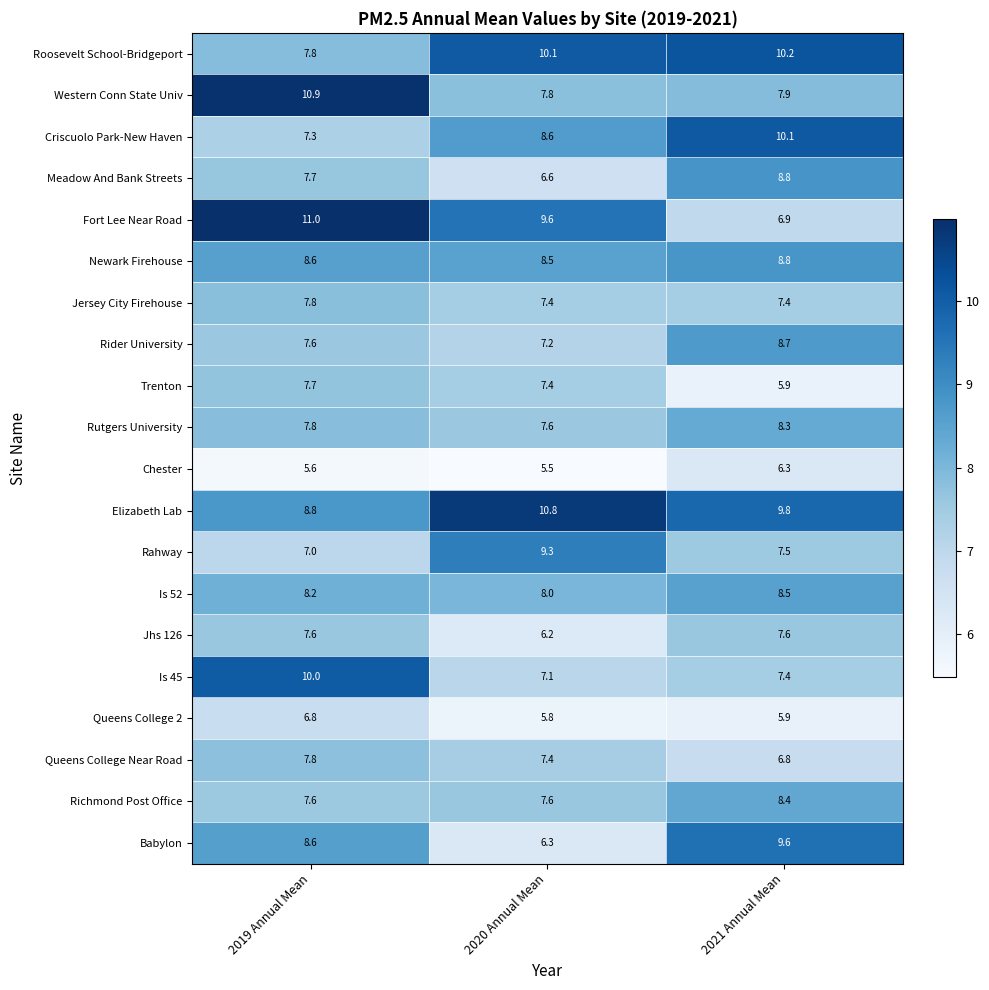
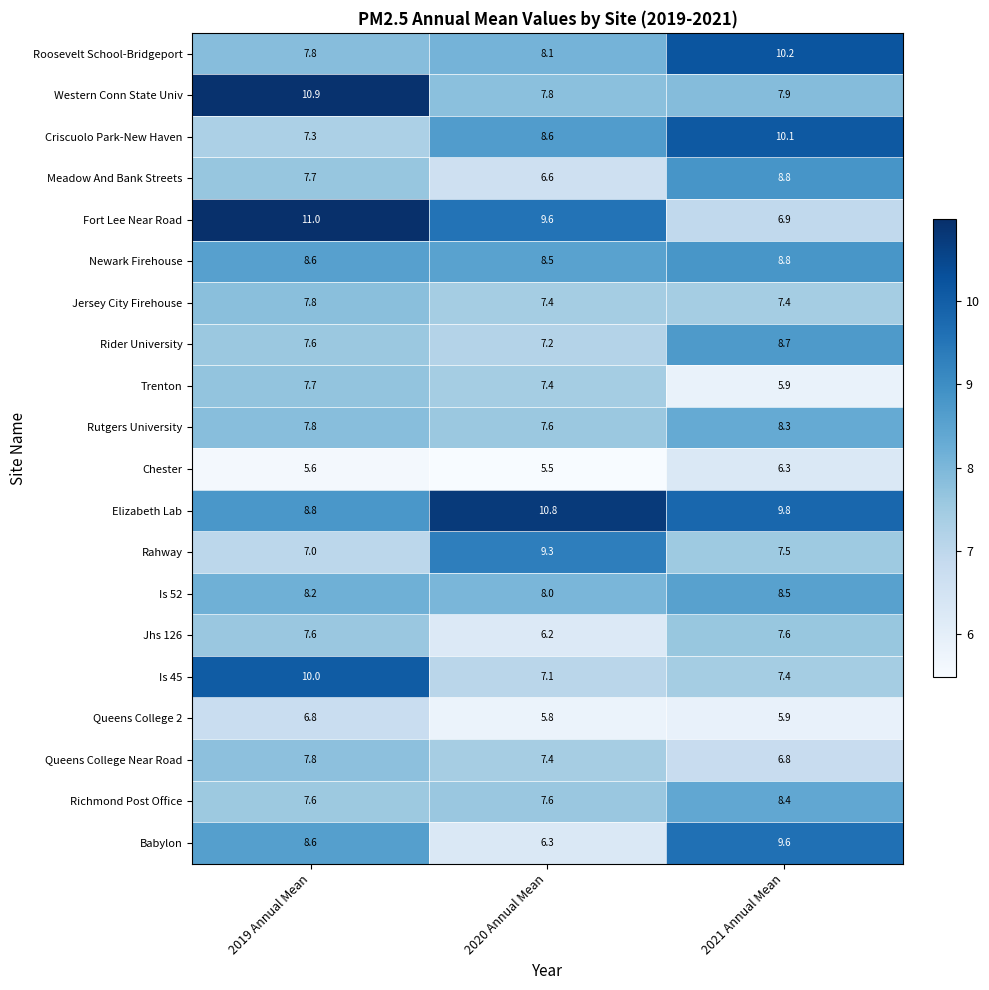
  {
    "Roosevelt School-Bridgeport": {
      "2019 Annual Mean": 7.8,
-     "2020 Annual Mean": 10.1,
+     "2020 Annual Mean": 8.1,
      "2021 Annual Mean": 10.2
    },
    "Western Conn State Univ": {
      "2019 Annual Mean": 10.9,
      "2020 Annual Mean": 7.8,
      "2021 Annual Mean": 7.9
    },
    "Criscuolo Park-New Haven": {
      "2019 Annual Mean": 7.3,
      "2020 Annual Mean": 8.6,
      "2021 Annual Mean": 10.1
    },
    "Meadow And Bank Streets": {
      "2019 Annual Mean": 7.7,
      "2020 Annual Mean": 6.6,
      "2021 Annual Mean": 8.8
    },
    "Fort Lee Near Road": {
      "2019 Annual Mean": 11.0,
      "2020 Annual Mean": 9.6,
      "2021 Annual Mean": 6.9
    },
    "Newark Firehouse": {
      "2019 Annual Mean": 8.6,
      "2020 Annual Mean": 8.5,
      "2021 Annual Mean": 8.8
    },
    "Jersey City Firehouse": {
      "2019 Annual Mean": 7.8,
      "2020 Annual Mean": 7.4,
      "2021 Annual Mean": 7.4
    },
    "Rider University": {
      "2019 Annual Mean": 7.6,
      "2020 Annual Mean": 7.2,
      "2021 Annual Mean": 8.7
    },
    "Trenton": {
      "2019 Annual Mean": 7.7,
      "2020 Annual Mean": 7.4,
      "2021 Annual Mean": 5.9
    },
    "Rutgers University": {
      "2019 Annual Mean": 7.8,
      "2020 Annual Mean": 7.6,
      "2021 Annual Mean": 8.3
    },
    "Chester": {
      "2019 Annual Mean": 5.6,
      "2020 Annual Mean": 5.5,
      "2021 Annual Mean": 6.3
    },
    "Elizabeth Lab": {
      "2019 Annual Mean": 8.8,
      "2020 Annual Mean": 10.8,
      "2021 Annual Mean": 9.8
    },
    "Rahway": {
      "2019 Annual Mean": 7.0,
      "2020 Annual Mean": 9.3,
      "2021 Annual Mean": 7.5
    },
    "Is 52": {
      "2019 Annual Mean": 8.2,
      "2020 Annual Mean": 8.0,
      "2021 Annual Mean": 8.5
    },
    "Jhs 126": {
      "2019 Annual Mean": 7.6,
      "2020 Annual Mean": 6.2,
      "2021 Annual Mean": 7.6
    },
    "Is 45": {
      "2019 Annual Mean": 10.0,
      "2020 Annual Mean": 7.1,
      "2021 Annual Mean": 7.4
    },
    "Queens College 2": {
      "2019 Annual Mean": 6.8,
      "2020 Annual Mean": 5.8,
      "2021 Annual Mean": 5.9
    },
    "Queens College Near Road": {
      "2019 Annual Mean": 7.8,
      "2020 Annual Mean": 7.4,
      "2021 Annual Mean": 6.8
    },
    "Richmond Post Office": {
      "2019 Annual Mean": 7.6,
      "2020 Annual Mean": 7.6,
      "2021 Annual Mean": 8.4
    },
    "Babylon": {
      "2019 Annual Mean": 8.6,
      "2020 Annual Mean": 6.3,
      "2021 Annual Mean": 9.6
    }
  }
